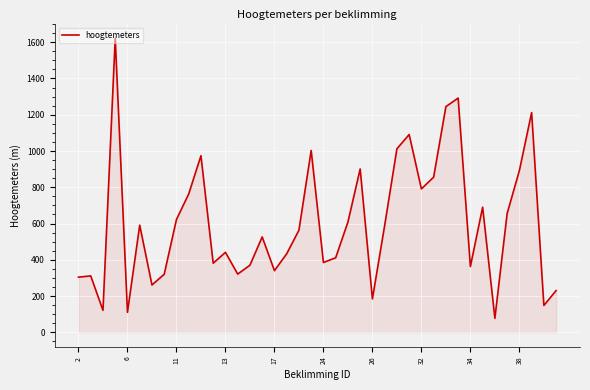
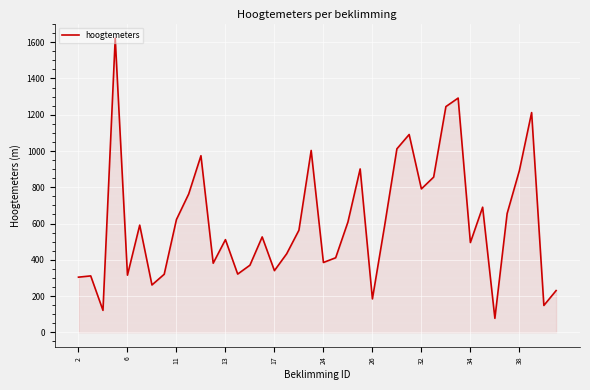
  {
    "2": 300,
-   "6": 110,
+   "6": 320,
    "11": 620,
-   "13": 440,
+   "13": 510,
    "17": 340,
    "24": 390,
    "26": 180,
    "32": 790,
-   "34": 360,
+   "34": 500,
    "38": 890
  }
